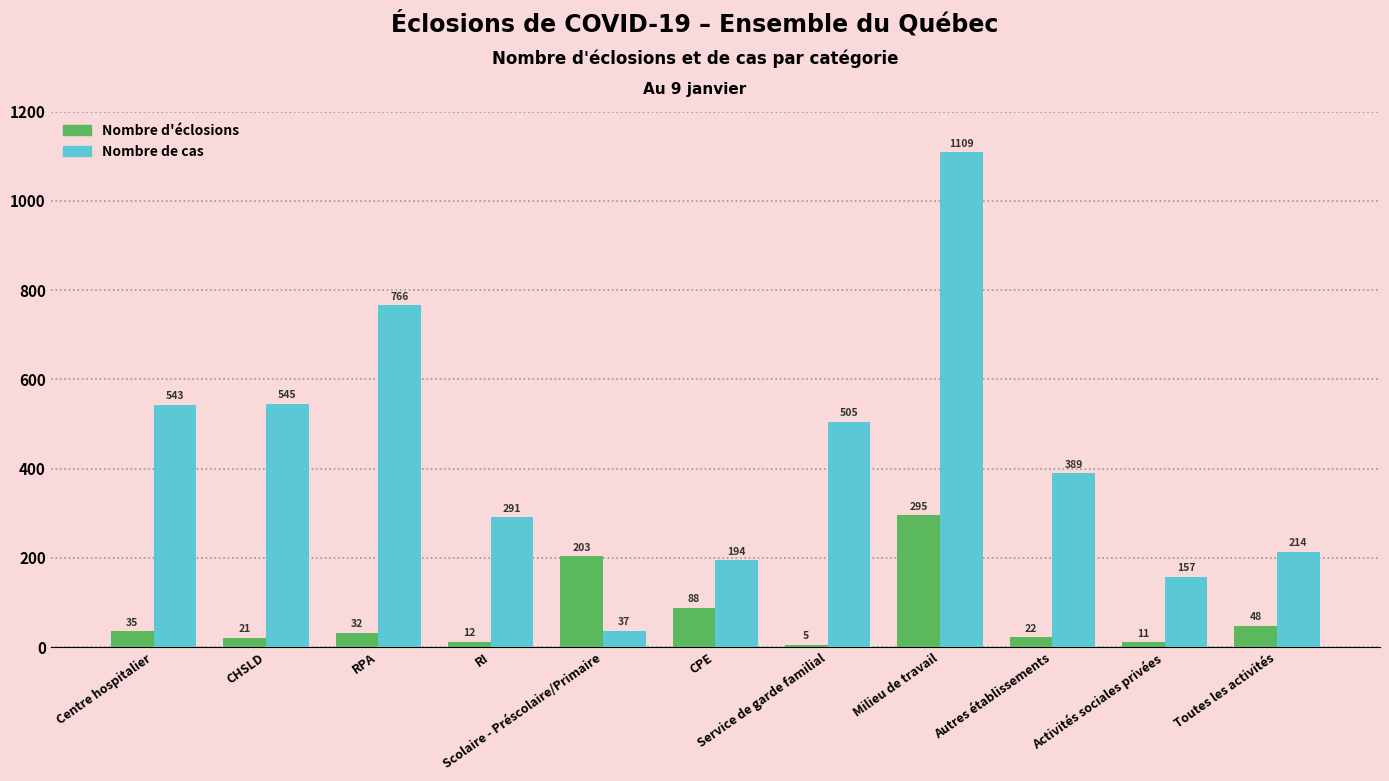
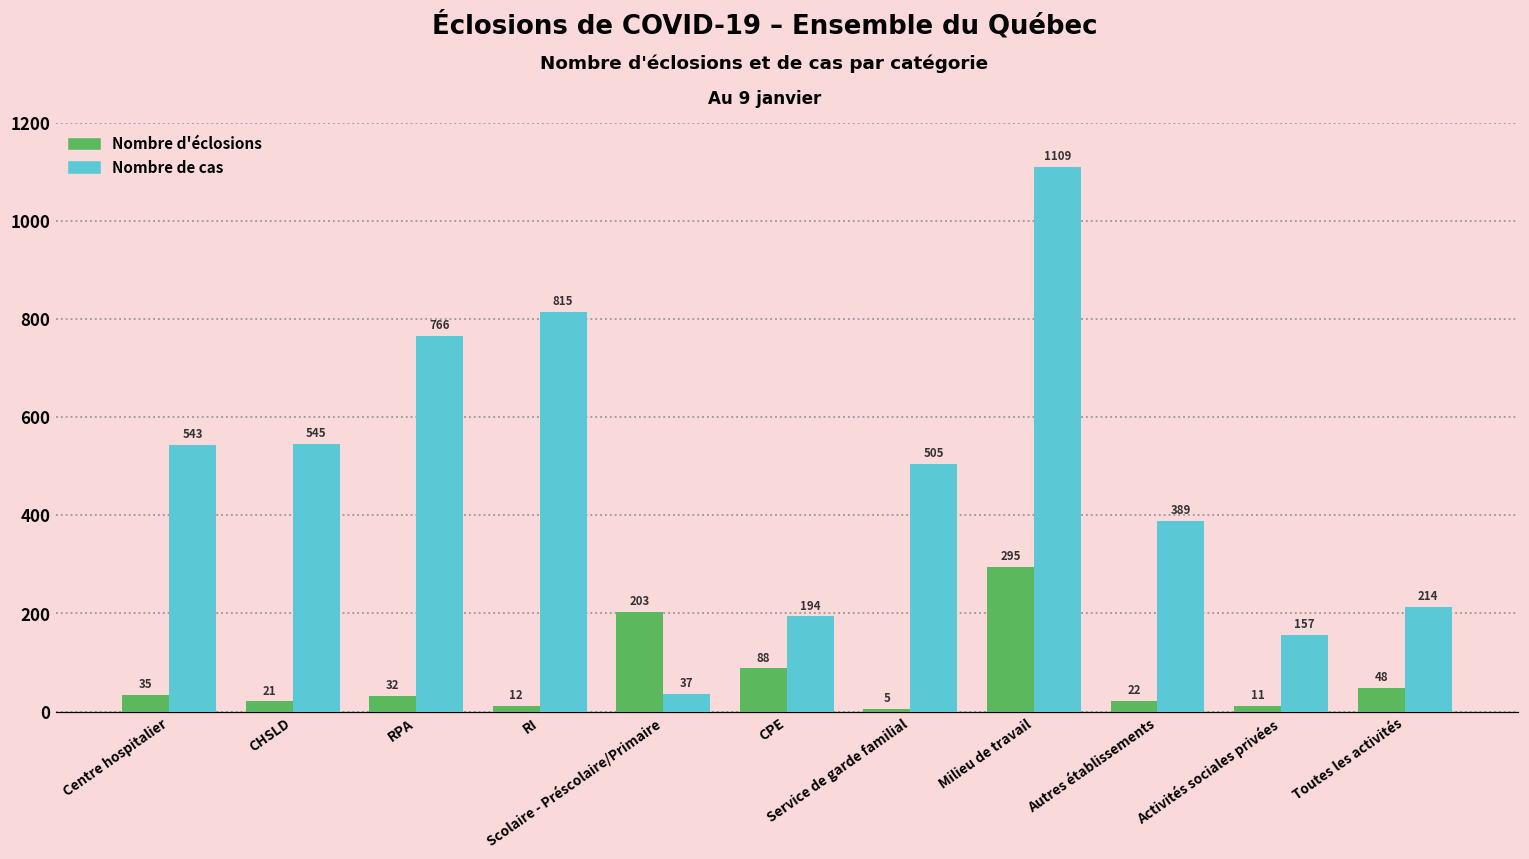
  {
    "Nombre d'éclosions": {
      "Centre hospitalier": 35,
      "CHSLD": 21,
      "RPA": 32,
      "RI": 12,
      "Scolaire - Préscolaire/Primaire": 203,
      "CPE": 88,
      "Service de garde familial": 5,
      "Milieu de travail": 295,
      "Autres établissements": 22,
      "Activités sociales privées": 11,
      "Toutes les activités": 48
    },
    "Nombre de cas": {
      "Centre hospitalier": 543,
      "CHSLD": 545,
      "RPA": 766,
-     "RI": 291,
+     "RI": 815,
      "Scolaire - Préscolaire/Primaire": 37,
      "CPE": 194,
      "Service de garde familial": 505,
      "Milieu de travail": 1109,
      "Autres établissements": 389,
      "Activités sociales privées": 157,
      "Toutes les activités": 214
    }
  }
